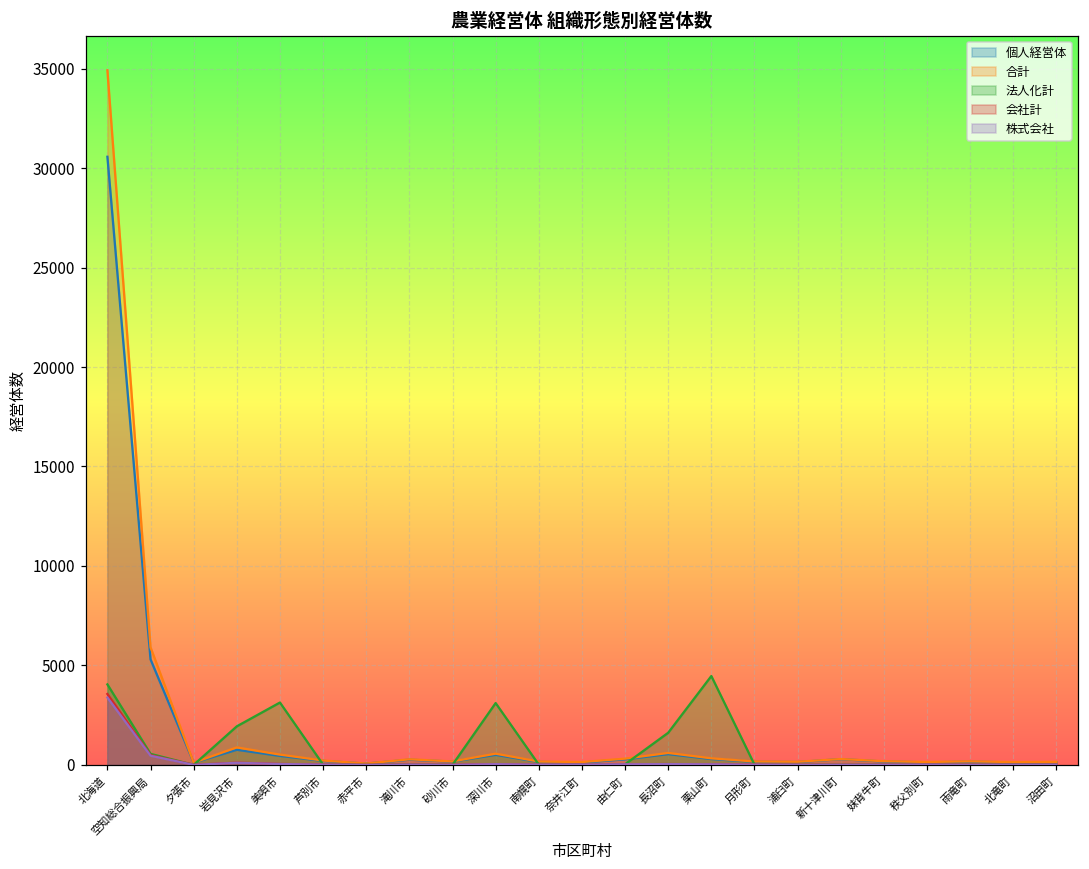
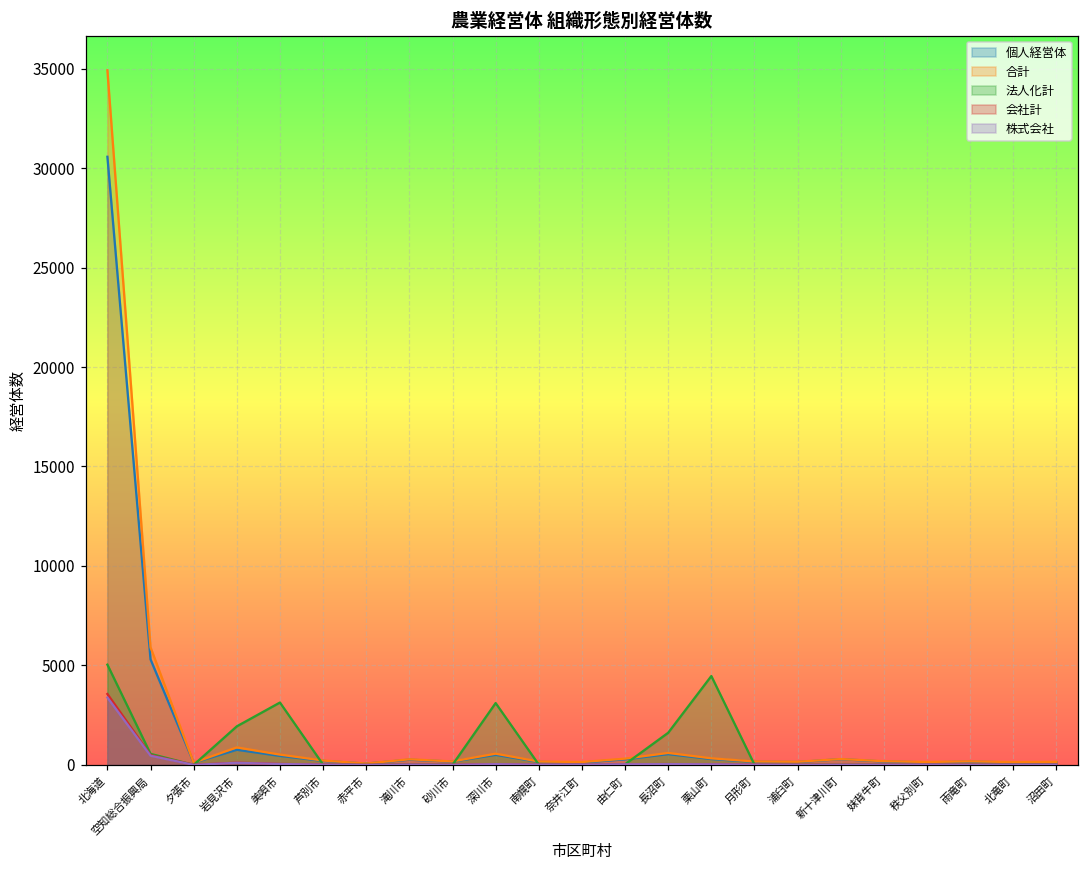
  {
    "法人化計": {
-     "北海道": 4000,
+     "北海道": 5000,
      "岩見沢市": 1900,
      "美唄市": 3100,
      "深川市": 3100,
      "長沼町": 1600,
      "栗山町": 4500
    }
  }
